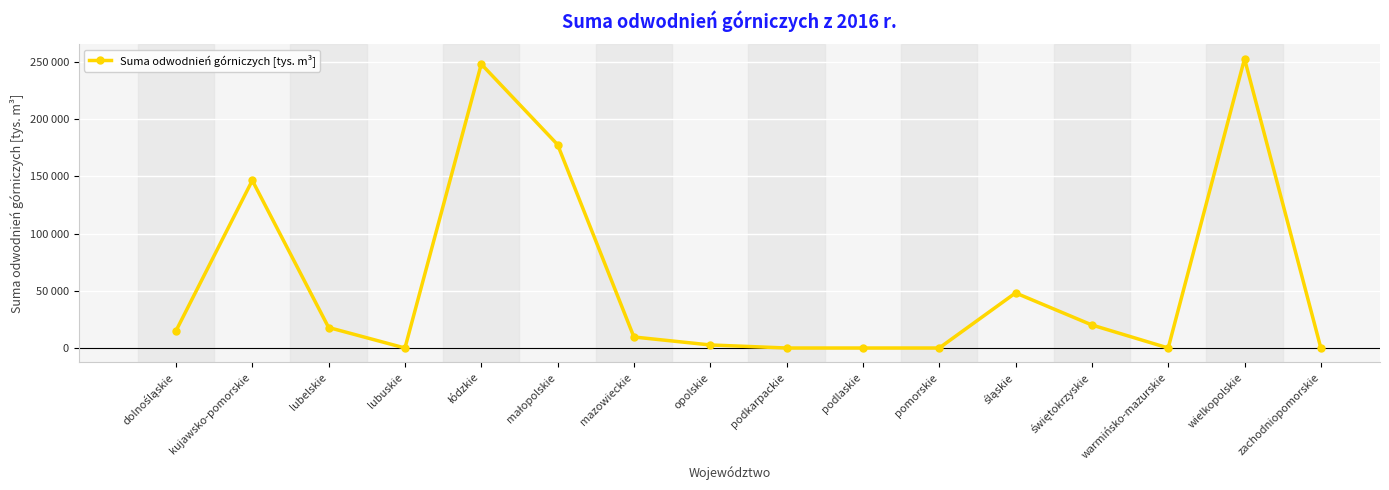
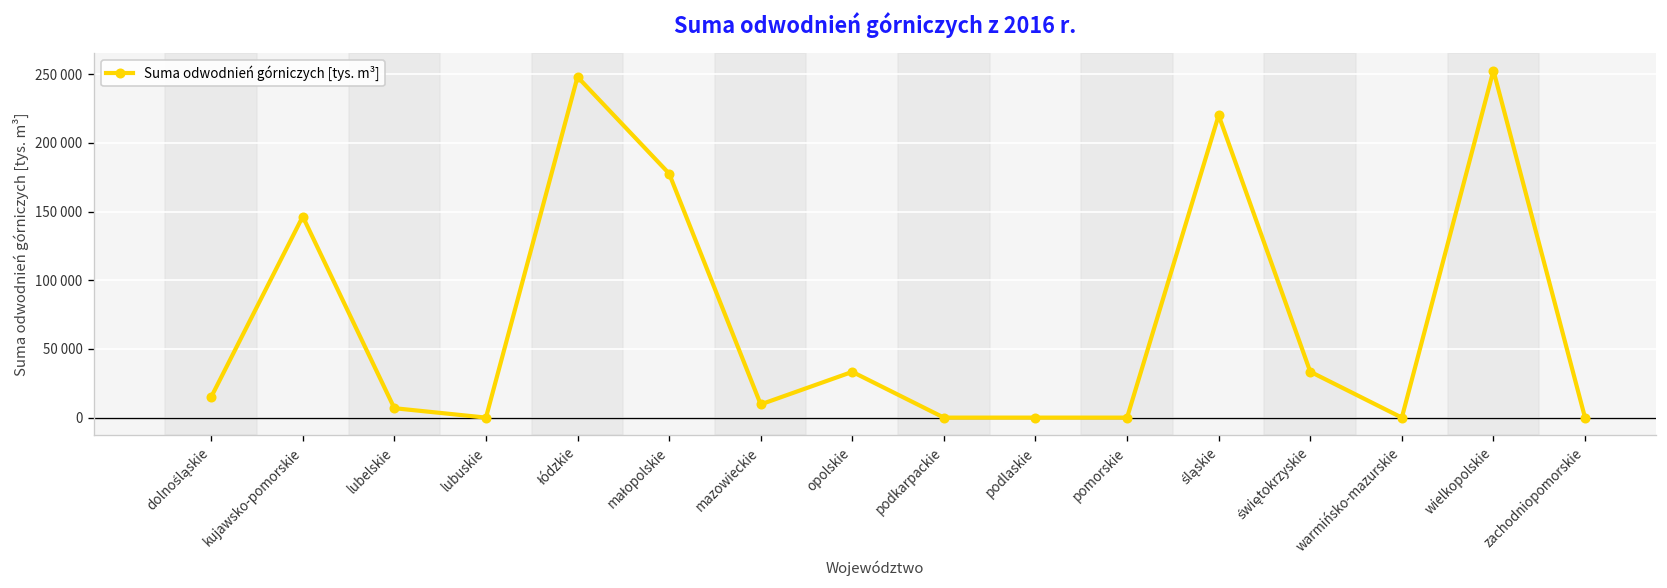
  {
    "dolnośląskie": 15000,
    "kujawsko-pomorskie": 146000,
-   "lubelskie": 18000,
+   "lubelskie": 7000,
    "lubuskie": 0,
    "łódzkie": 248000,
    "małopolskie": 178000,
    "mazowieckie": 10000,
-   "opolskie": 3000,
+   "opolskie": 33000,
    "podkarpackie": 0,
    "podlaskie": 0,
    "pomorskie": 0,
-   "śląskie": 48000,
-   "świętokrzyskie": 20000,
+   "śląskie": 220000,
+   "świętokrzyskie": 33000,
    "warmińsko-mazurskie": 0,
    "wielkopolskie": 253000,
    "zachodniopomorskie": 0
  }
